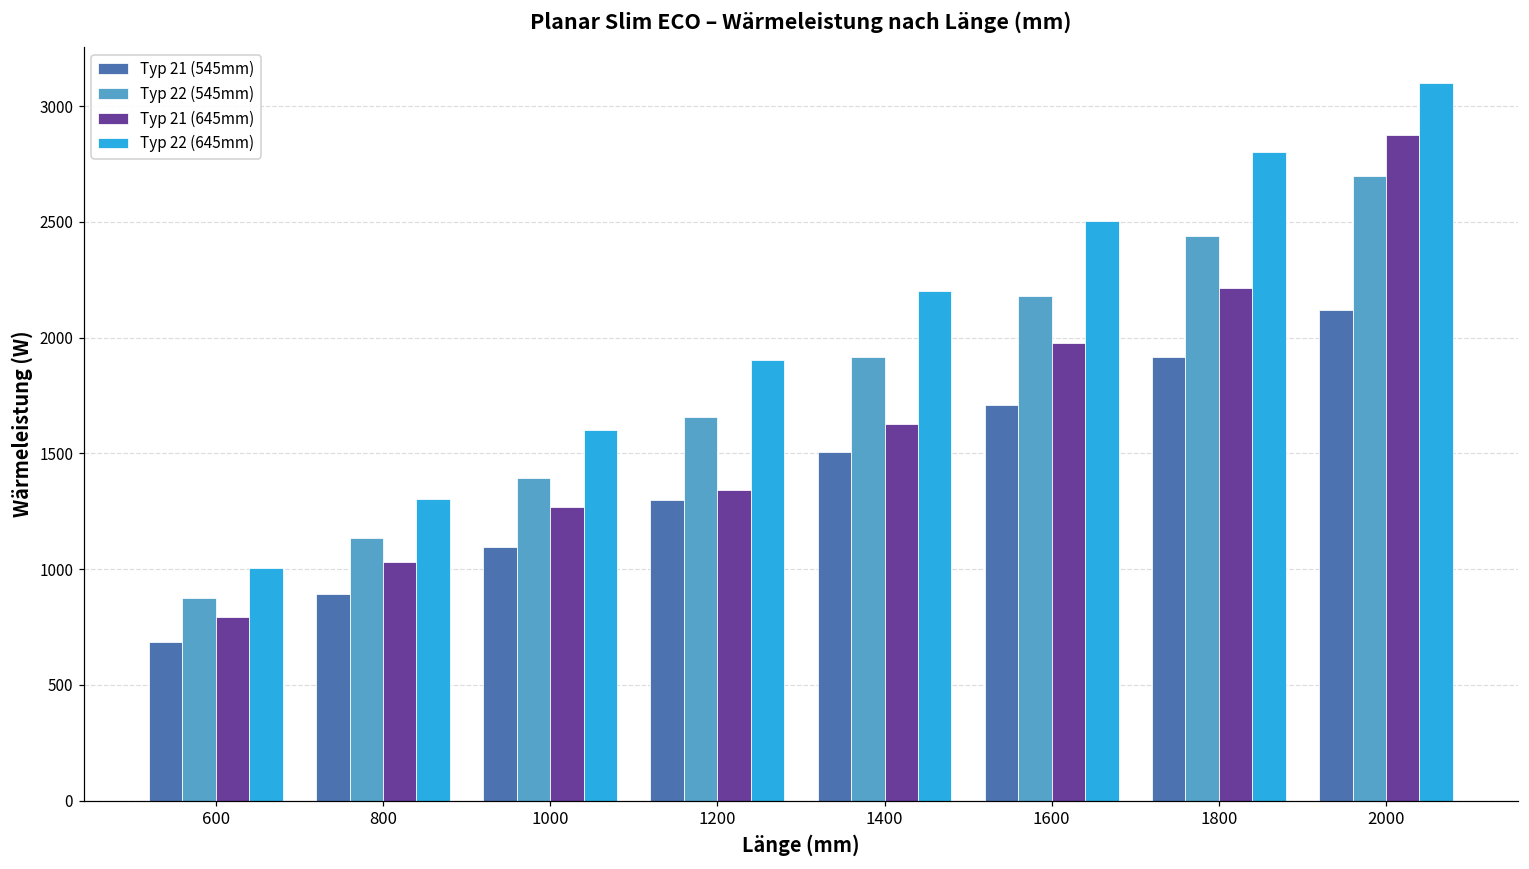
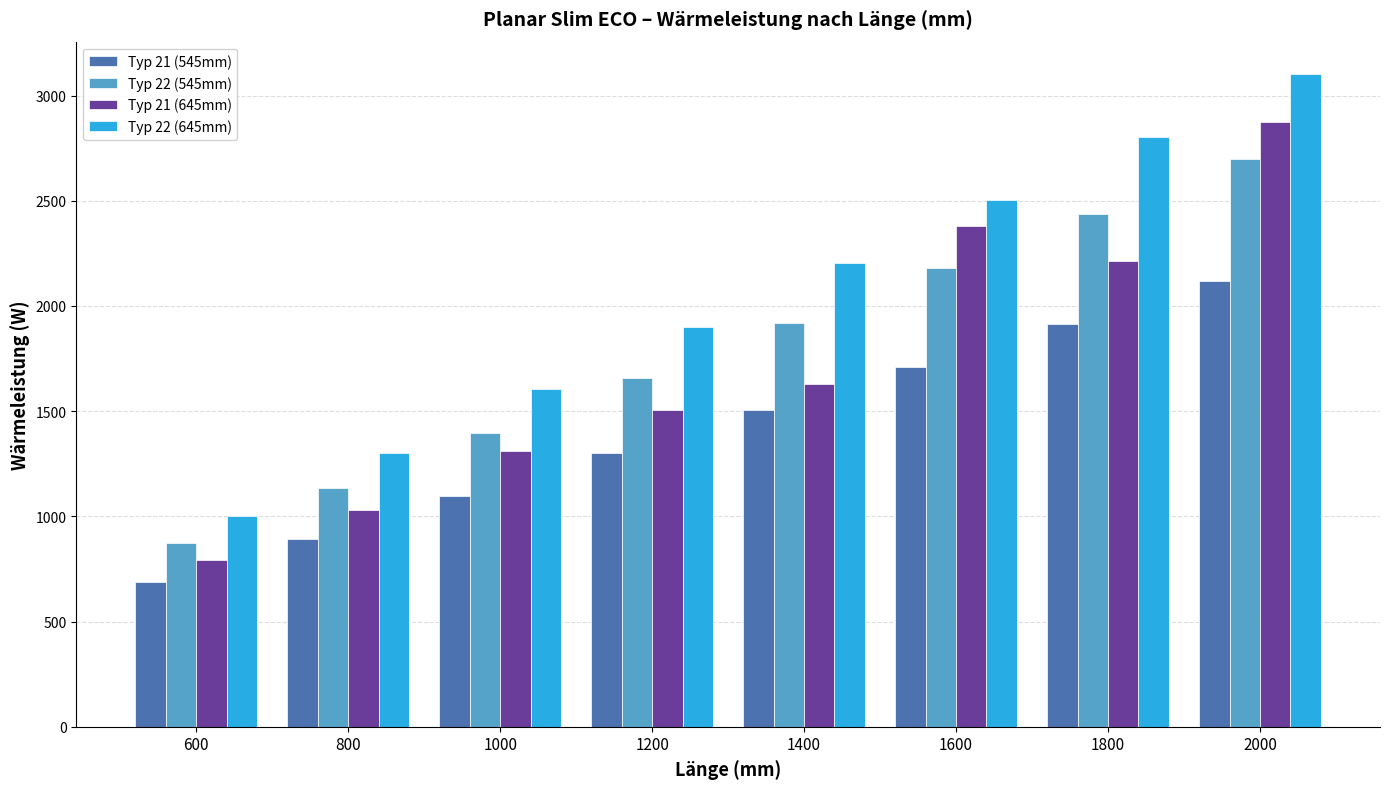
  {
    "Typ 21 (645mm)": {
      "600": 790,
      "800": 1030,
-     "1000": 1270,
-     "1200": 1340,
+     "1000": 1310,
+     "1200": 1500,
      "1400": 1630,
-     "1600": 1980,
+     "1600": 2380,
      "1800": 2210,
      "2000": 2880
    }
  }
